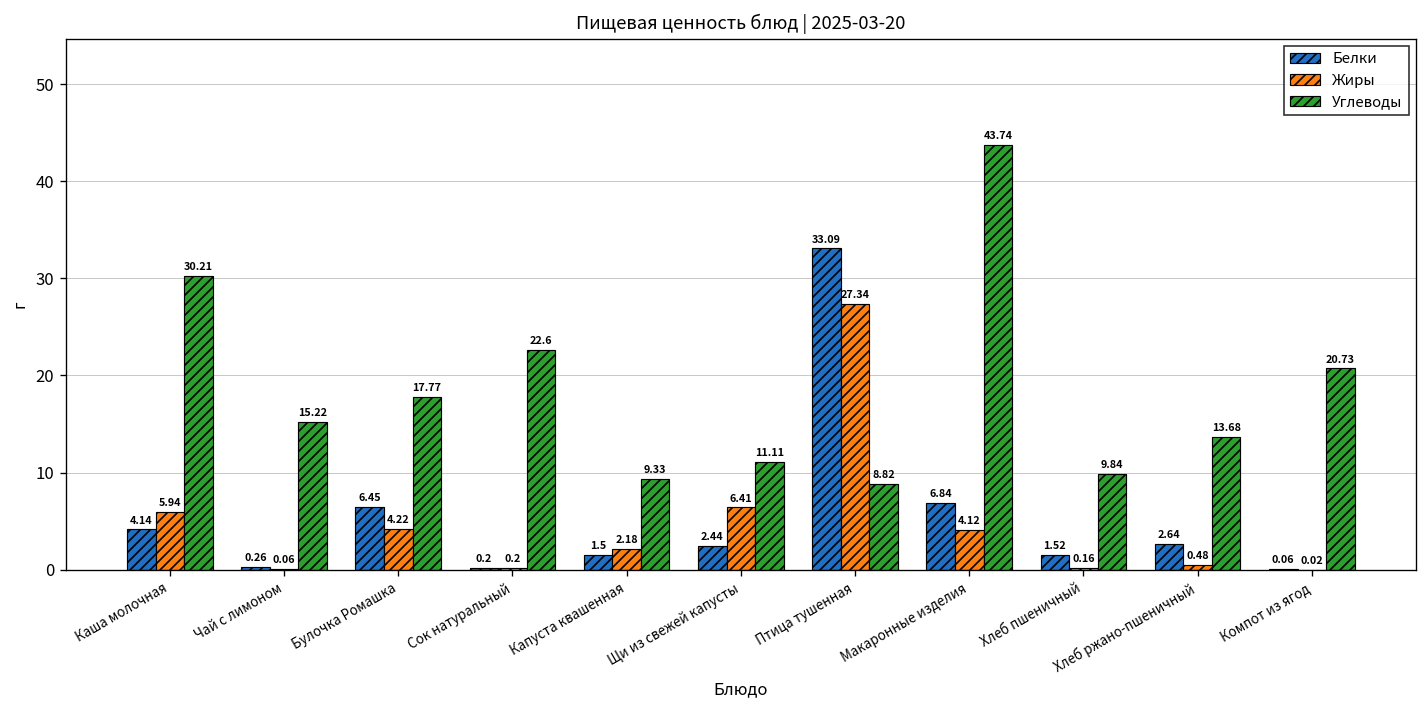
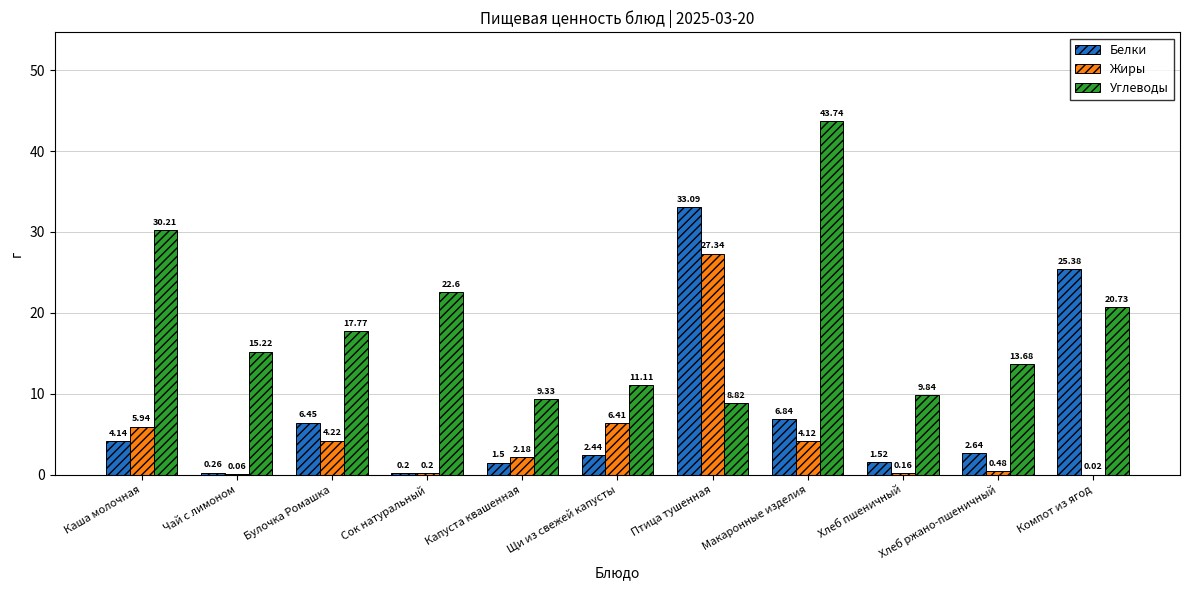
  {
    "Белки": {
      "Каша молочная": 4.14,
      "Чай с лимоном": 0.26,
      "Булочка Ромашка": 6.45,
      "Сок натуральный": 0.2,
      "Капуста квашенная": 1.5,
      "Щи из свежей капусты": 2.44,
      "Птица тушенная": 33.09,
      "Макаронные изделия": 6.84,
      "Хлеб пшеничный": 1.52,
      "Хлеб ржано-пшеничный": 2.64,
-     "Компот из ягод": 0.06
+     "Компот из ягод": 25.38
    },
    "Жиры": {
      "Каша молочная": 5.94,
      "Чай с лимоном": 0.06,
      "Булочка Ромашка": 4.22,
      "Сок натуральный": 0.2,
      "Капуста квашенная": 2.18,
      "Щи из свежей капусты": 6.41,
      "Птица тушенная": 27.34,
      "Макаронные изделия": 4.12,
      "Хлеб пшеничный": 0.16,
      "Хлеб ржано-пшеничный": 0.48,
      "Компот из ягод": 0.02
    },
    "Углеводы": {
      "Каша молочная": 30.21,
      "Чай с лимоном": 15.22,
      "Булочка Ромашка": 17.77,
      "Сок натуральный": 22.6,
      "Капуста квашенная": 9.33,
      "Щи из свежей капусты": 11.11,
      "Птица тушенная": 8.82,
      "Макаронные изделия": 43.74,
      "Хлеб пшеничный": 9.84,
      "Хлеб ржано-пшеничный": 13.68,
      "Компот из ягод": 20.73
    }
  }
